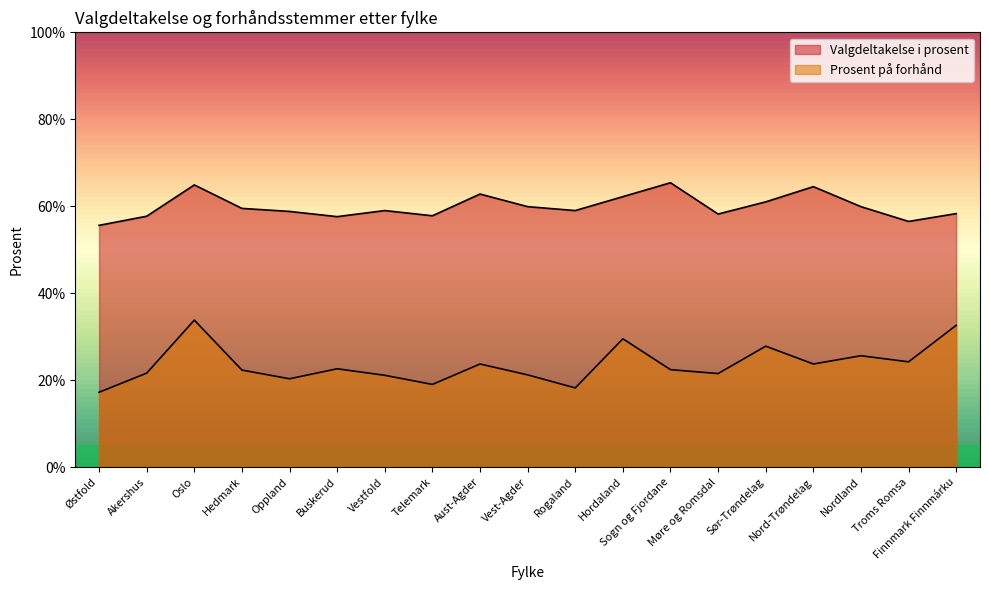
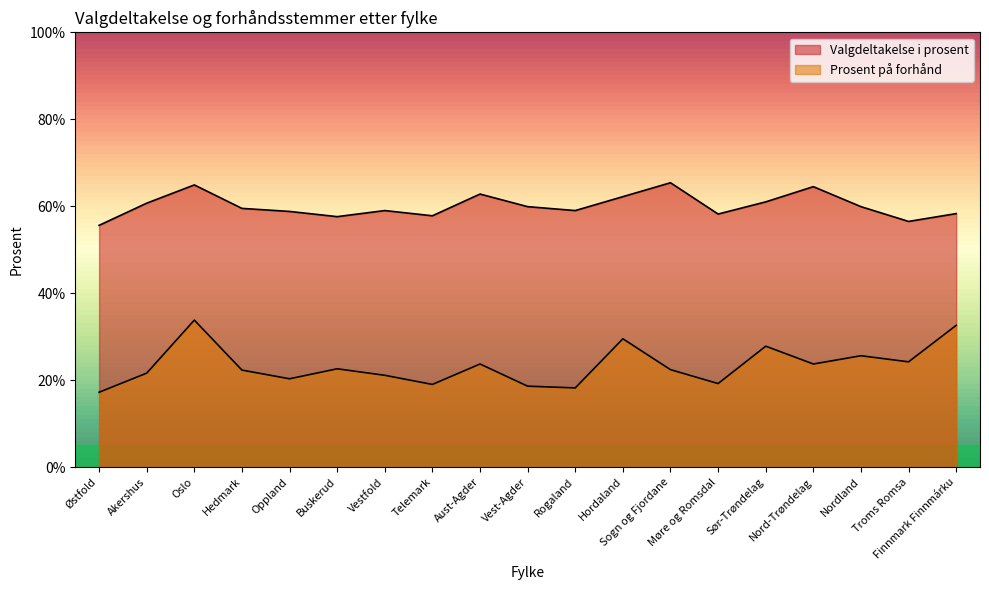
  {
    "Valgdeltakelse i prosent": {
      "Østfold": "56%",
-     "Akershus": "58%",
+     "Akershus": "61%",
      "Oslo": "65%",
      "Hedmark": "60%",
      "Oppland": "59%",
      "Buskerud": "58%",
      "Vestfold": "59%",
      "Telemark": "58%",
      "Aust-Agder": "63%",
      "Vest-Agder": "60%",
      "Rogaland": "59%",
      "Hordaland": "62%",
      "Sogn og Fjordane": "65%",
      "Møre og Romsdal": "58%",
      "Sør-Trøndelag": "61%",
      "Nord-Trøndelag": "65%",
      "Nordland": "60%",
      "Troms Romsa": "57%",
      "Finnmark Finnmárku": "58%"
    },
    "Prosent på forhånd": {
      "Østfold": "17%",
      "Akershus": "22%",
      "Oslo": "34%",
      "Hedmark": "22%",
      "Oppland": "20%",
      "Buskerud": "23%",
      "Vestfold": "21%",
      "Telemark": "19%",
      "Aust-Agder": "24%",
-     "Vest-Agder": "21%",
+     "Vest-Agder": "19%",
      "Rogaland": "18%",
      "Hordaland": "30%",
      "Sogn og Fjordane": "22%",
-     "Møre og Romsdal": "22%",
+     "Møre og Romsdal": "19%",
      "Sør-Trøndelag": "28%",
      "Nord-Trøndelag": "24%",
      "Nordland": "26%",
      "Troms Romsa": "24%",
      "Finnmark Finnmárku": "33%"
    }
  }
